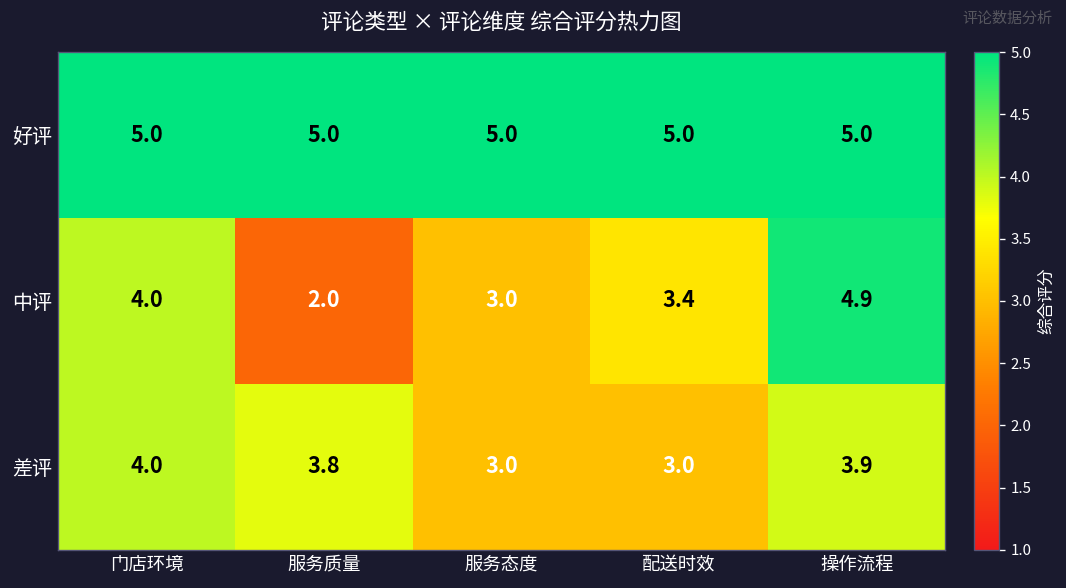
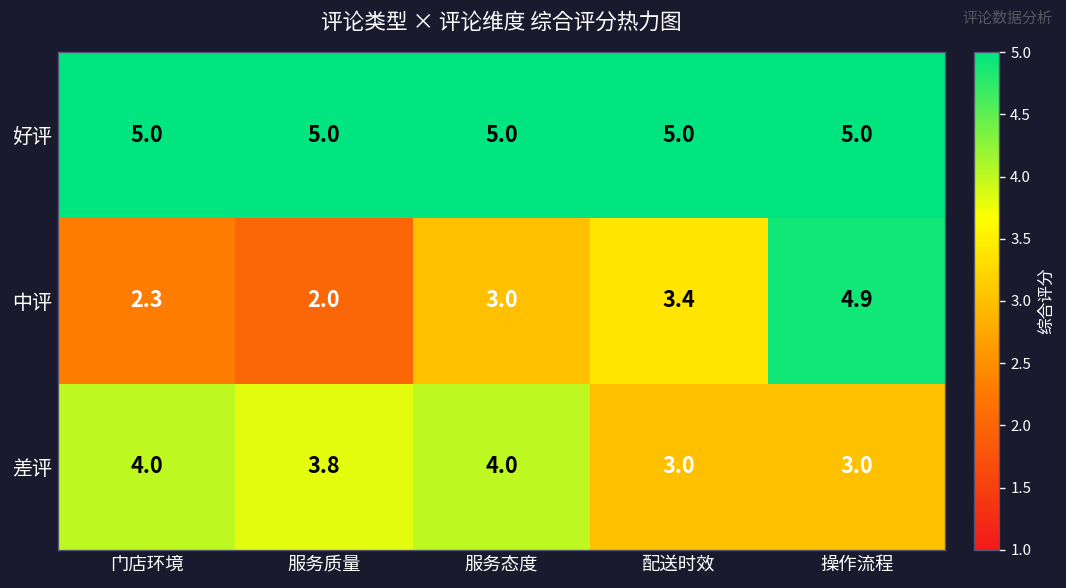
  {
    "好评": {
      "门店环境": 5.0,
      "服务质量": 5.0,
      "服务态度": 5.0,
      "配送时效": 5.0,
      "操作流程": 5.0
    },
    "中评": {
-     "门店环境": 4.0,
+     "门店环境": 2.3,
      "服务质量": 2.0,
      "服务态度": 3.0,
      "配送时效": 3.4,
      "操作流程": 4.9
    },
    "差评": {
      "门店环境": 4.0,
      "服务质量": 3.8,
-     "服务态度": 3.0,
+     "服务态度": 4.0,
      "配送时效": 3.0,
-     "操作流程": 3.9
+     "操作流程": 3.0
    }
  }
